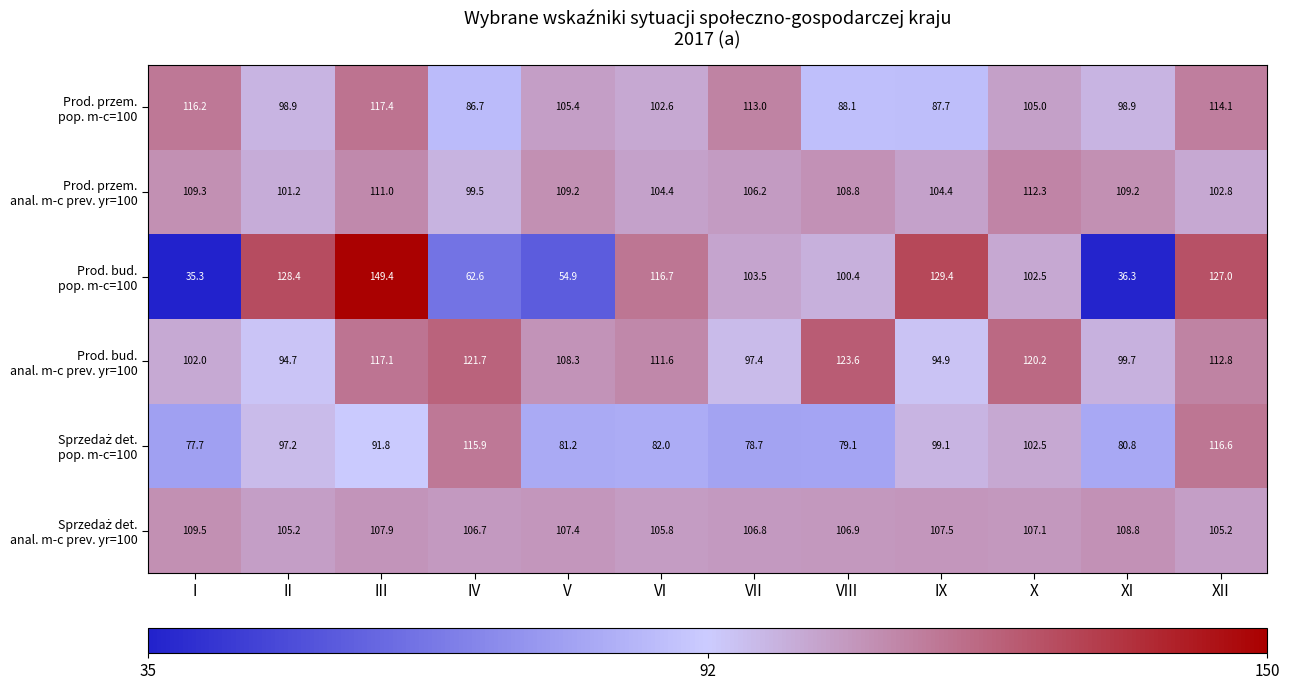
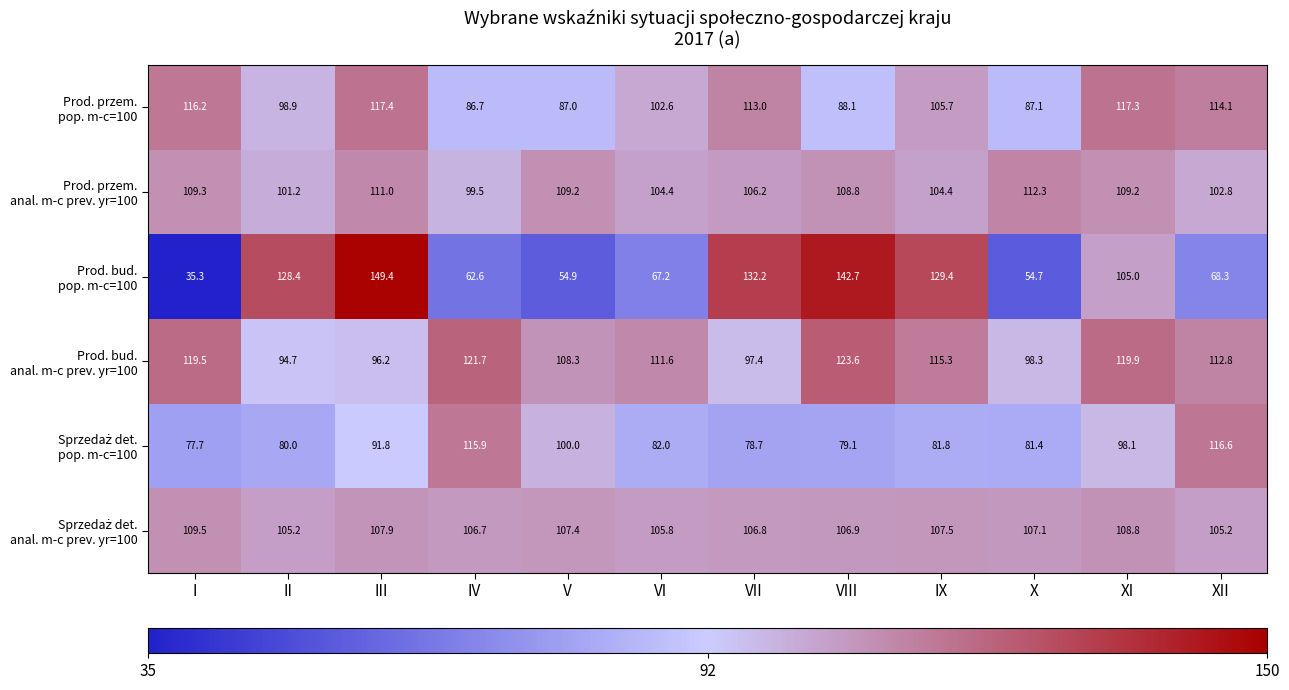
  {
    "Prod. przem. pop. m-c=100": {
      "I": 116.2,
      "II": 98.9,
      "III": 117.4,
      "IV": 86.7,
-     "V": 105.4,
+     "V": 87.0,
      "VI": 102.6,
      "VII": 113.0,
      "VIII": 88.1,
-     "IX": 87.7,
-     "X": 105.0,
-     "XI": 98.9,
+     "IX": 105.7,
+     "X": 87.1,
+     "XI": 117.3,
      "XII": 114.1
    },
    "Prod. przem. anal. m-c prev. yr=100": {
      "I": 109.3,
      "II": 101.2,
      "III": 111.0,
      "IV": 99.5,
      "V": 109.2,
      "VI": 104.4,
      "VII": 106.2,
      "VIII": 108.8,
      "IX": 104.4,
      "X": 112.3,
      "XI": 109.2,
      "XII": 102.8
    },
    "Prod. bud. pop. m-c=100": {
      "I": 35.3,
      "II": 128.4,
      "III": 149.4,
      "IV": 62.6,
      "V": 54.9,
-     "VI": 116.7,
-     "VII": 103.5,
-     "VIII": 100.4,
+     "VI": 67.2,
+     "VII": 132.2,
+     "VIII": 142.7,
      "IX": 129.4,
-     "X": 102.5,
-     "XI": 36.3,
-     "XII": 127.0
+     "X": 54.7,
+     "XI": 105.0,
+     "XII": 68.3
    },
    "Prod. bud. anal. m-c prev. yr=100": {
-     "I": 102.0,
+     "I": 119.5,
      "II": 94.7,
-     "III": 117.1,
+     "III": 96.2,
      "IV": 121.7,
      "V": 108.3,
      "VI": 111.6,
      "VII": 97.4,
      "VIII": 123.6,
-     "IX": 94.9,
-     "X": 120.2,
-     "XI": 99.7,
+     "IX": 115.3,
+     "X": 98.3,
+     "XI": 119.9,
      "XII": 112.8
    },
    "Sprzedaż det. pop. m-c=100": {
      "I": 77.7,
-     "II": 97.2,
+     "II": 80.0,
      "III": 91.8,
      "IV": 115.9,
-     "V": 81.2,
+     "V": 100.0,
      "VI": 82.0,
      "VII": 78.7,
      "VIII": 79.1,
-     "IX": 99.1,
-     "X": 102.5,
-     "XI": 80.8,
+     "IX": 81.8,
+     "X": 81.4,
+     "XI": 98.1,
      "XII": 116.6
    },
    "Sprzedaż det. anal. m-c prev. yr=100": {
      "I": 109.5,
      "II": 105.2,
      "III": 107.9,
      "IV": 106.7,
      "V": 107.4,
      "VI": 105.8,
      "VII": 106.8,
      "VIII": 106.9,
      "IX": 107.5,
      "X": 107.1,
      "XI": 108.8,
      "XII": 105.2
    }
  }
